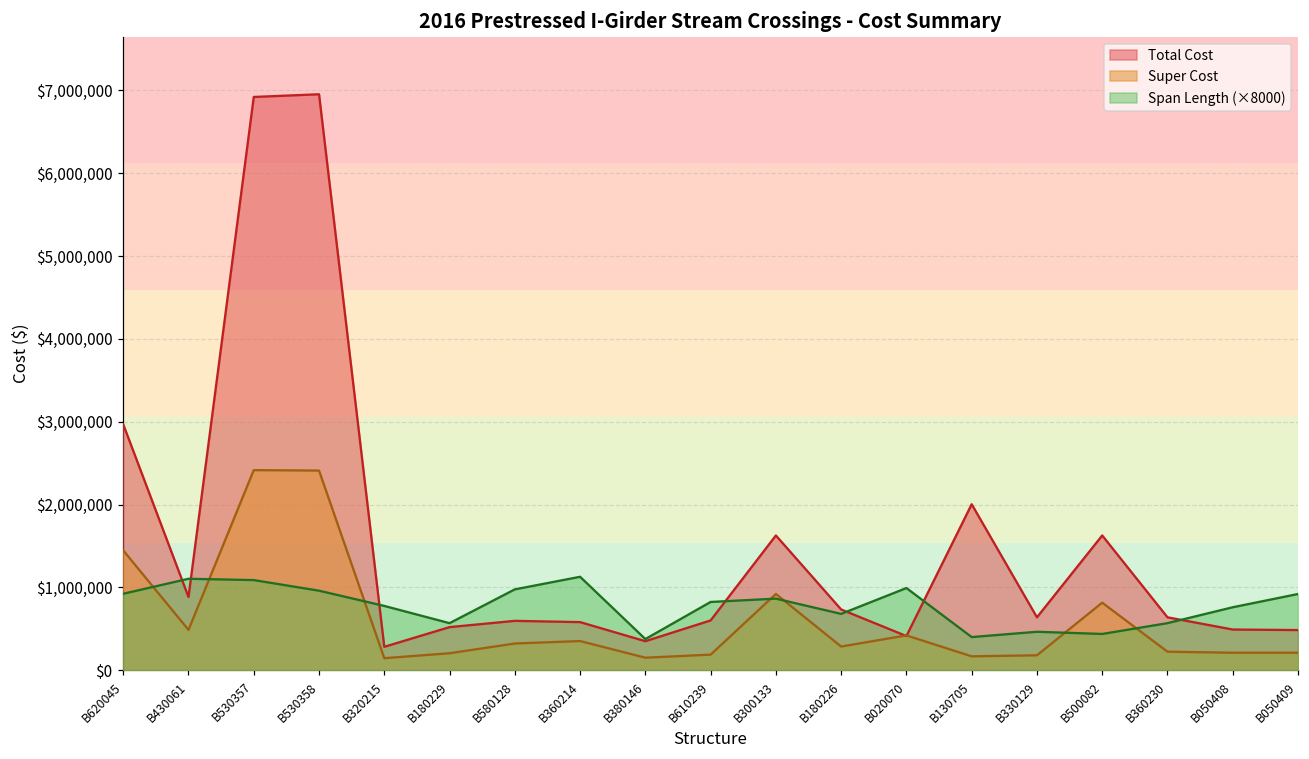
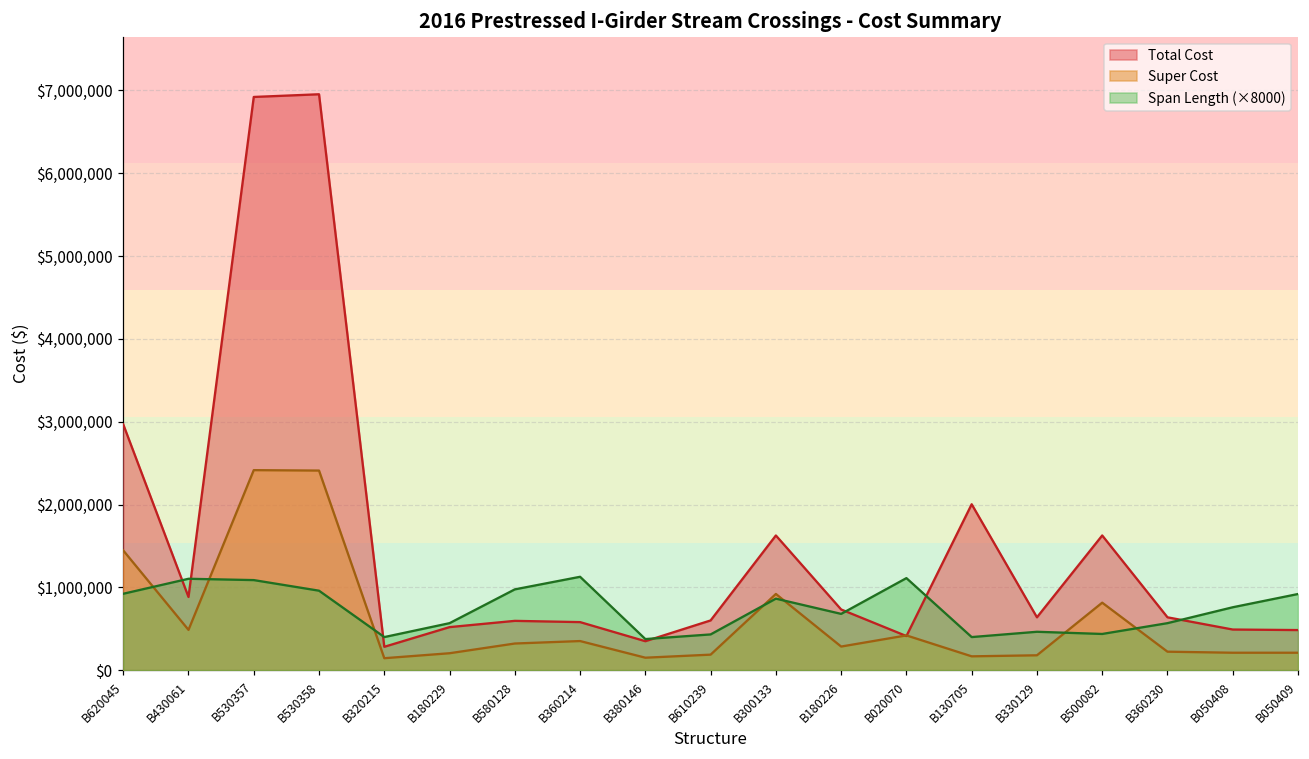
  {
    "Span Length (×8000)": {
      "B620045": "$900,000",
      "B430061": "$1,100,000",
      "B530357": "$1,100,000",
      "B530358": "$1,000,000",
-     "B320215": "$800,000",
+     "B320215": "$400,000",
      "B180229": "$600,000",
      "B580128": "$1,000,000",
      "B360214": "$1,100,000",
-     "B610239": "$800,000",
+     "B610239": "$400,000",
      "B300133": "$900,000",
      "B180226": "$700,000",
-     "B020070": "$1,000,000",
+     "B020070": "$1,100,000",
      "B130705": "$400,000",
      "B330129": "$500,000",
      "B500082": "$400,000",
      "B360230": "$600,000",
      "B050408": "$800,000",
      "B050409": "$900,000"
    }
  }
